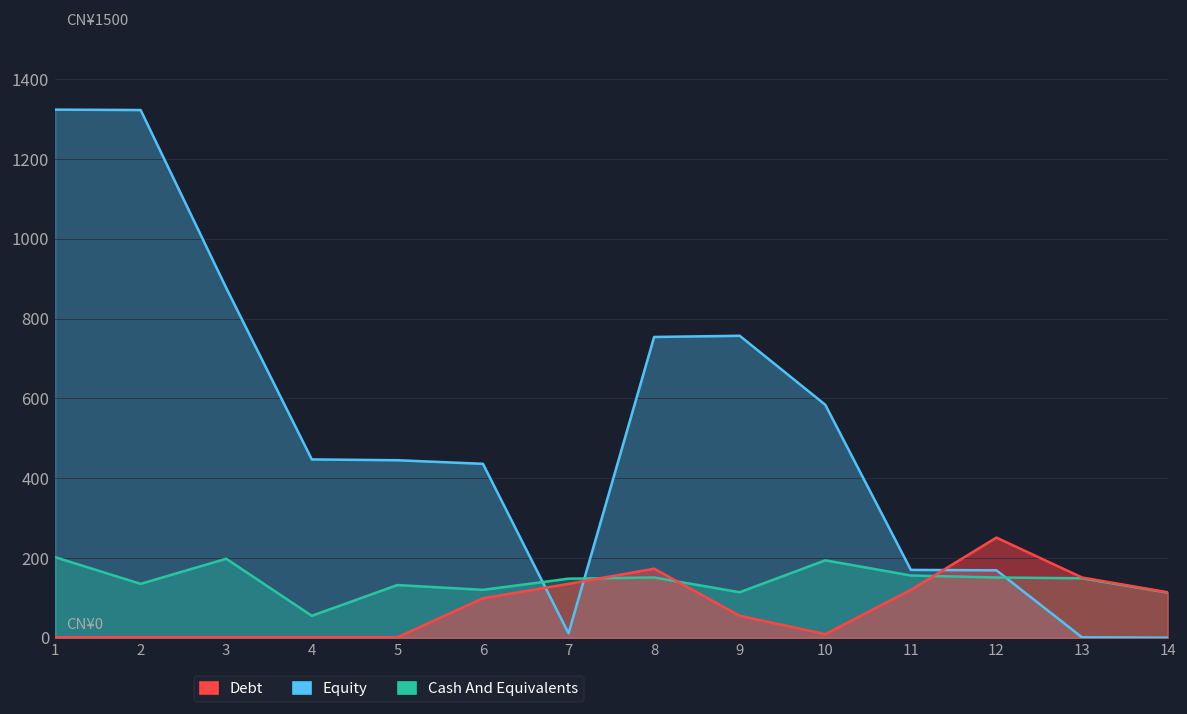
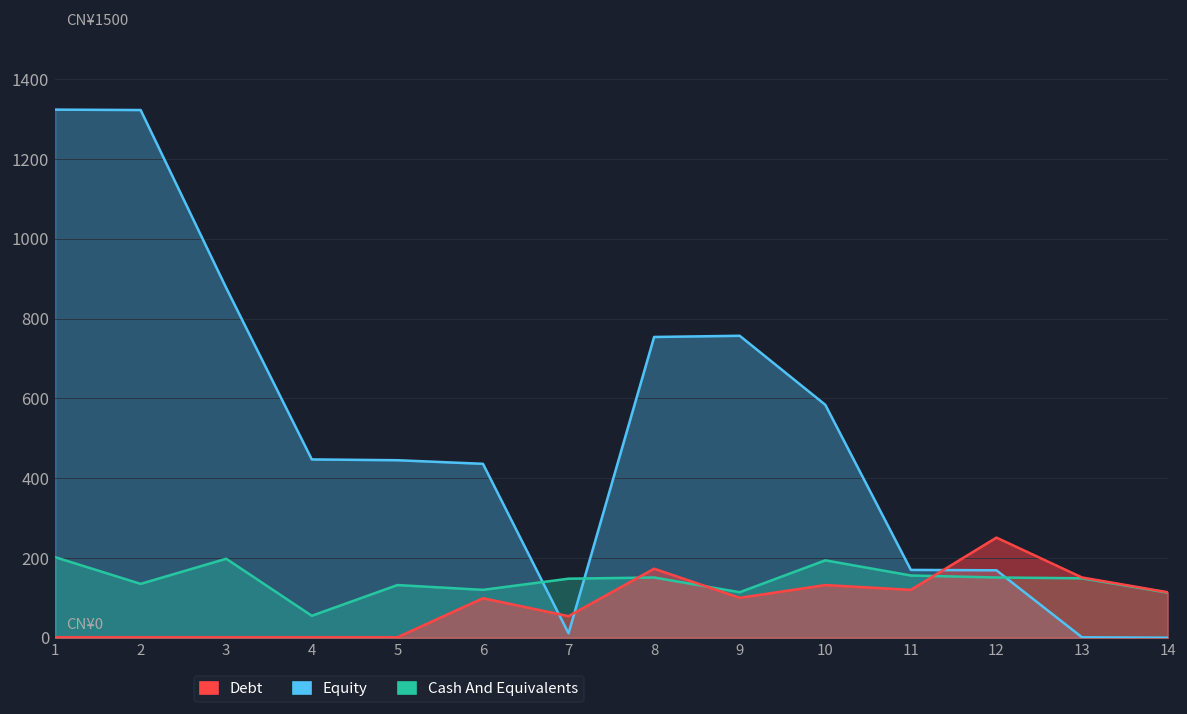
  {
    "Debt": {
      "2": 0,
      "3": 0,
      "4": 0,
      "5": 0,
      "6": 100,
-     "7": 140,
+     "7": 50,
      "8": 170,
-     "9": 60,
-     "10": 10,
+     "9": 100,
+     "10": 130,
      "11": 120,
      "12": 250
    }
  }
